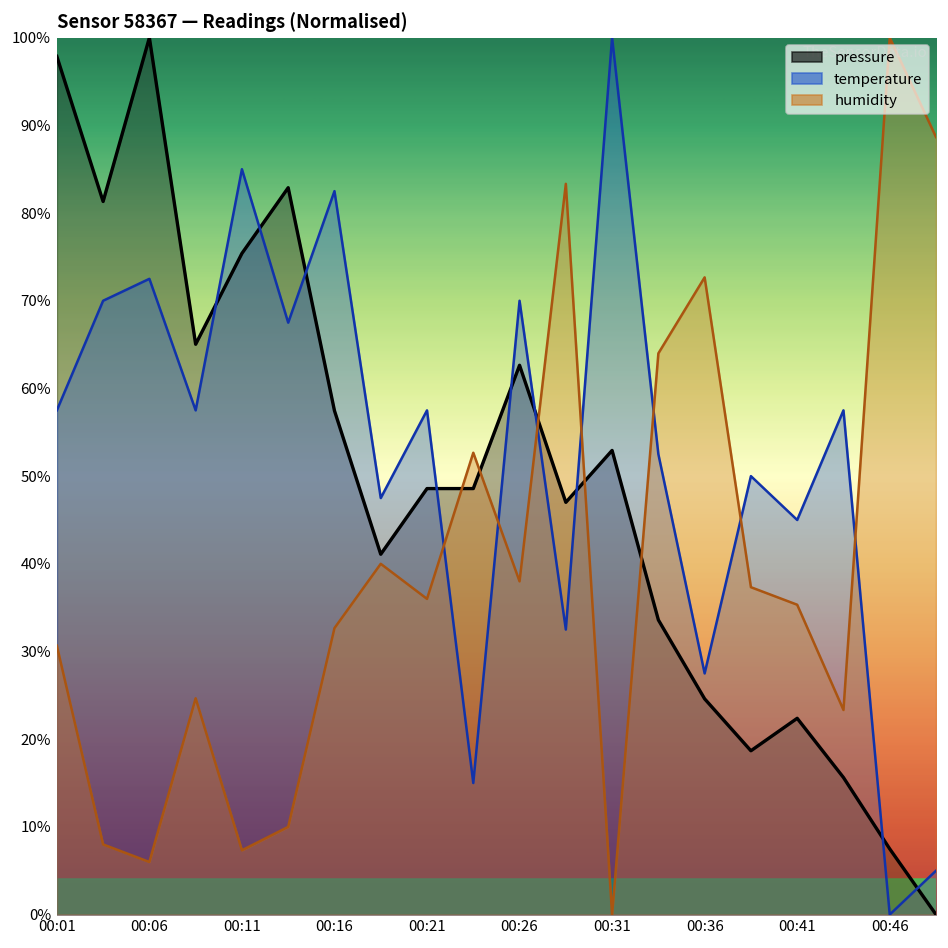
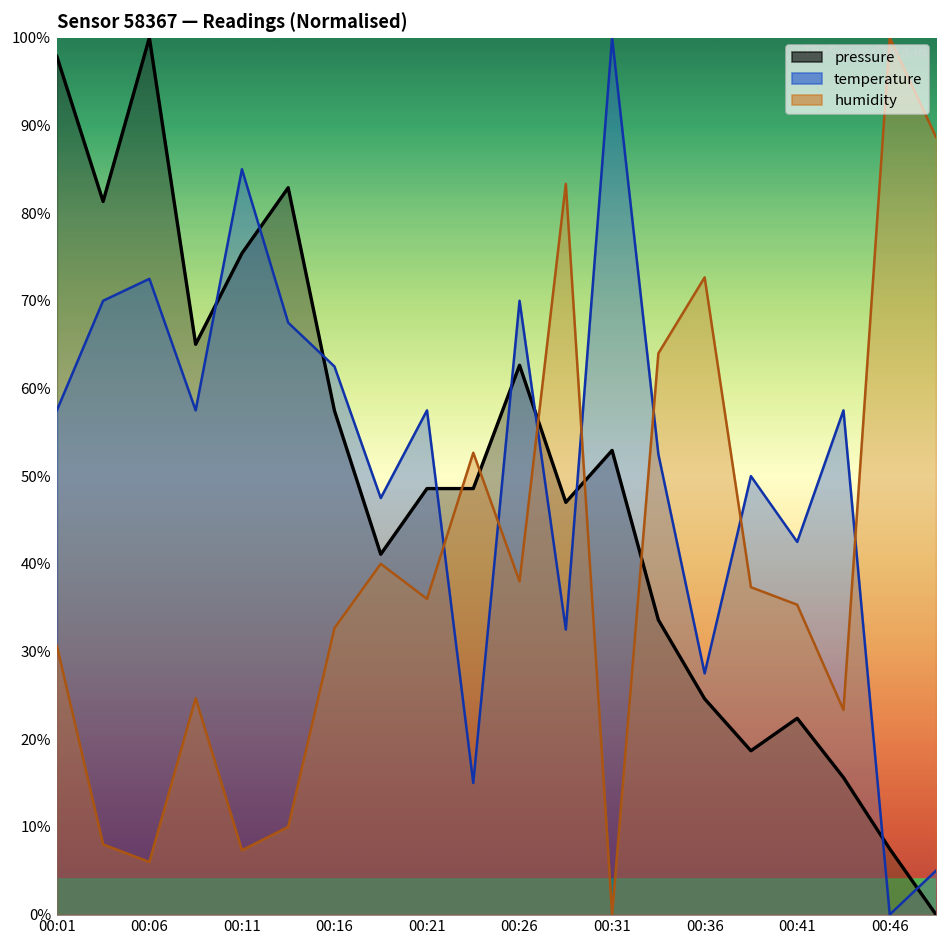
  {
    "temperature": {
      "00:01": "57%",
      "00:06": "73%",
      "00:11": "85%",
-     "00:16": "83%",
+     "00:16": "62%",
      "00:21": "57%",
      "00:26": "70%",
      "00:31": "100%",
      "00:36": "28%",
-     "00:41": "45%"
+     "00:41": "43%"
    },
    "humidity": {
      "00:01": "31%",
      "00:06": "6%",
      "00:11": "7%",
      "00:16": "33%",
      "00:21": "36%",
      "00:26": "38%",
      "00:36": "73%",
      "00:41": "35%",
      "00:46": "100%"
    }
  }
